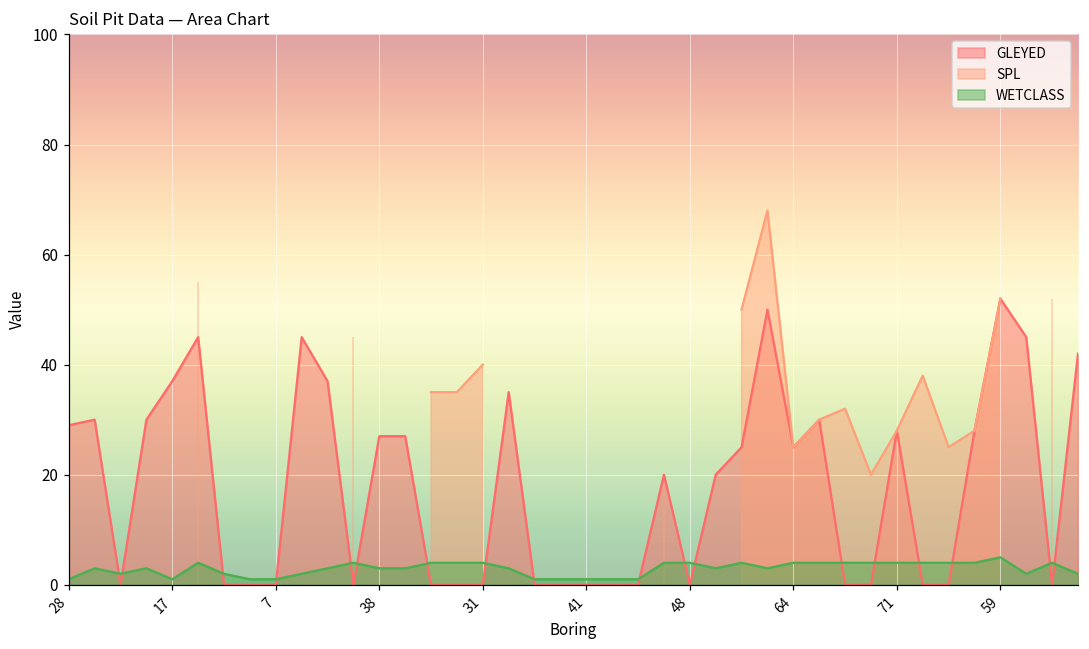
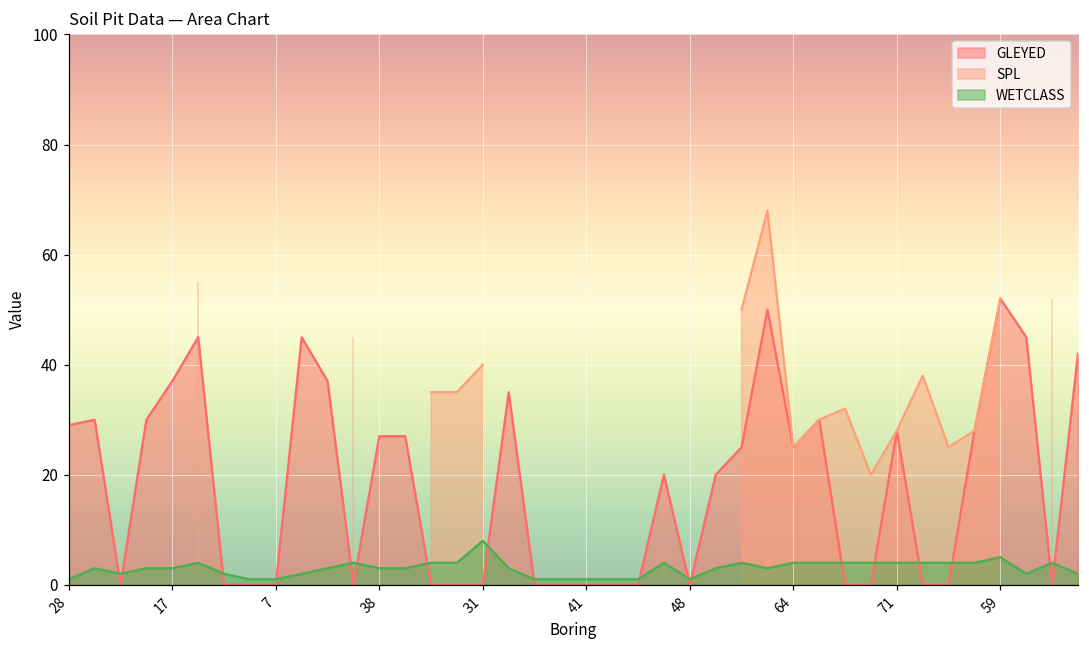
  {
    "WETCLASS": {
      "28": 1,
-     "17": 1,
+     "17": 3,
      "7": 1,
      "38": 3,
-     "31": 4,
+     "31": 8,
      "41": 1,
-     "48": 4,
+     "48": 1,
      "64": 4,
      "71": 4,
      "59": 5
    }
  }
